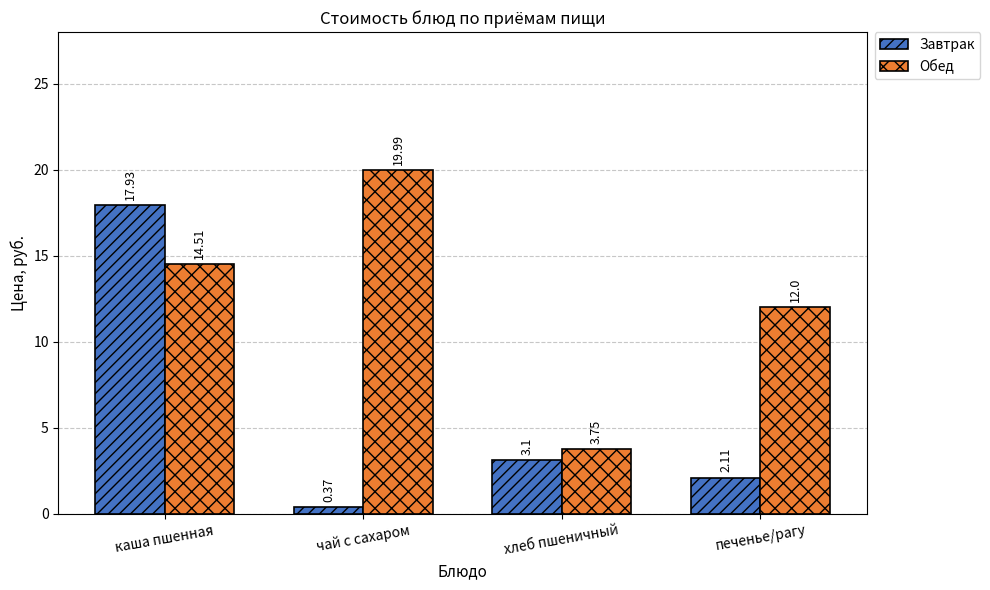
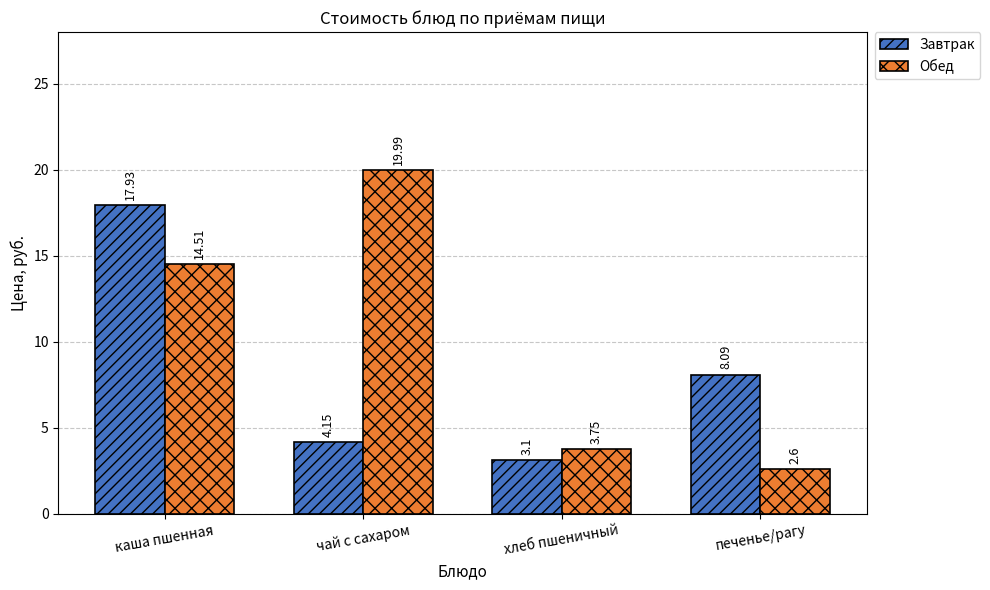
  {
    "Завтрак": {
      "каша пшенная": 17.93,
-     "чай с сахаром": 0.37,
+     "чай с сахаром": 4.15,
      "хлеб пшеничный": 3.1,
-     "печенье/рагу": 2.11
+     "печенье/рагу": 8.09
    },
    "Обед": {
      "каша пшенная": 14.51,
      "чай с сахаром": 19.99,
      "хлеб пшеничный": 3.75,
-     "печенье/рагу": 12.0
+     "печенье/рагу": 2.6
    }
  }
